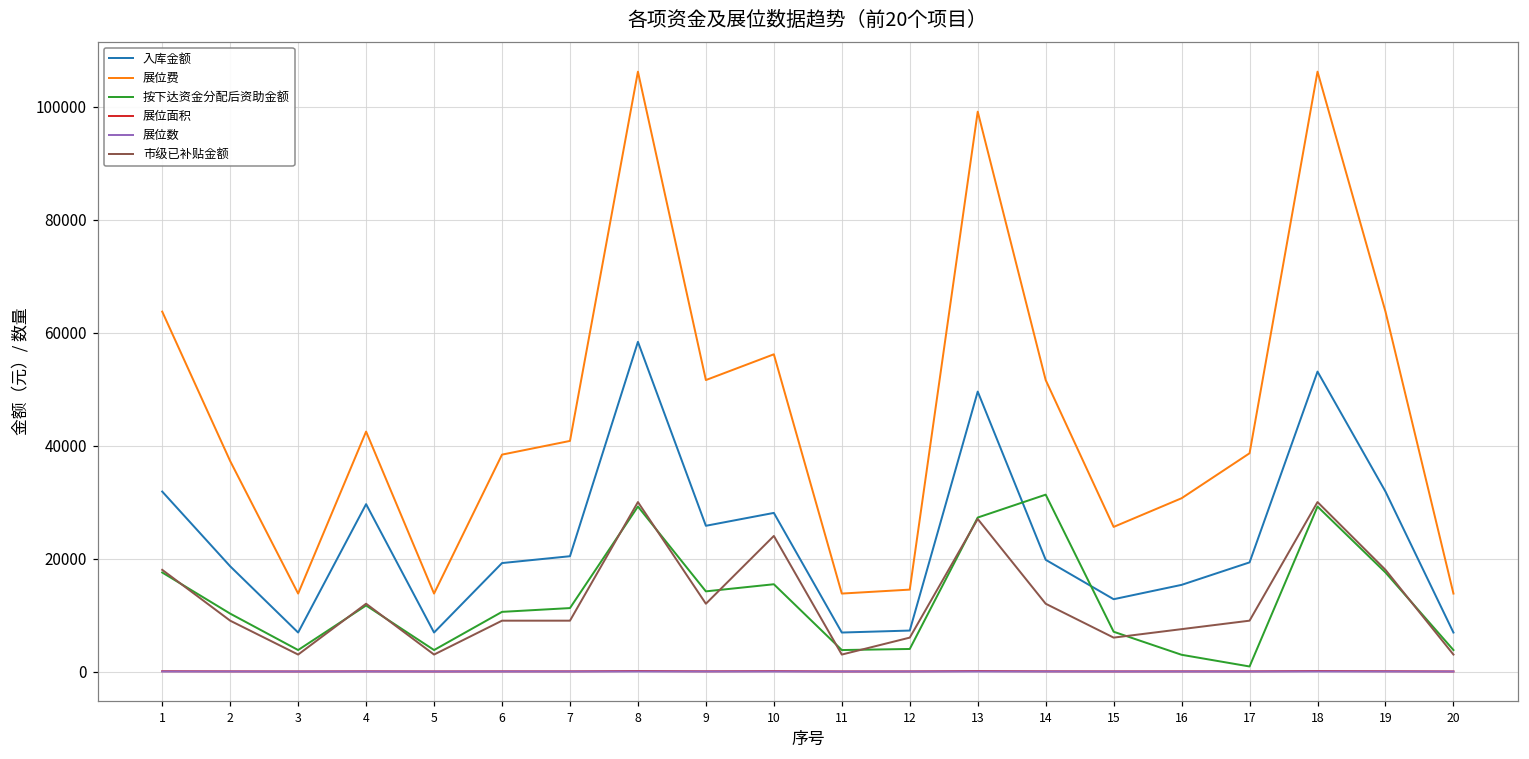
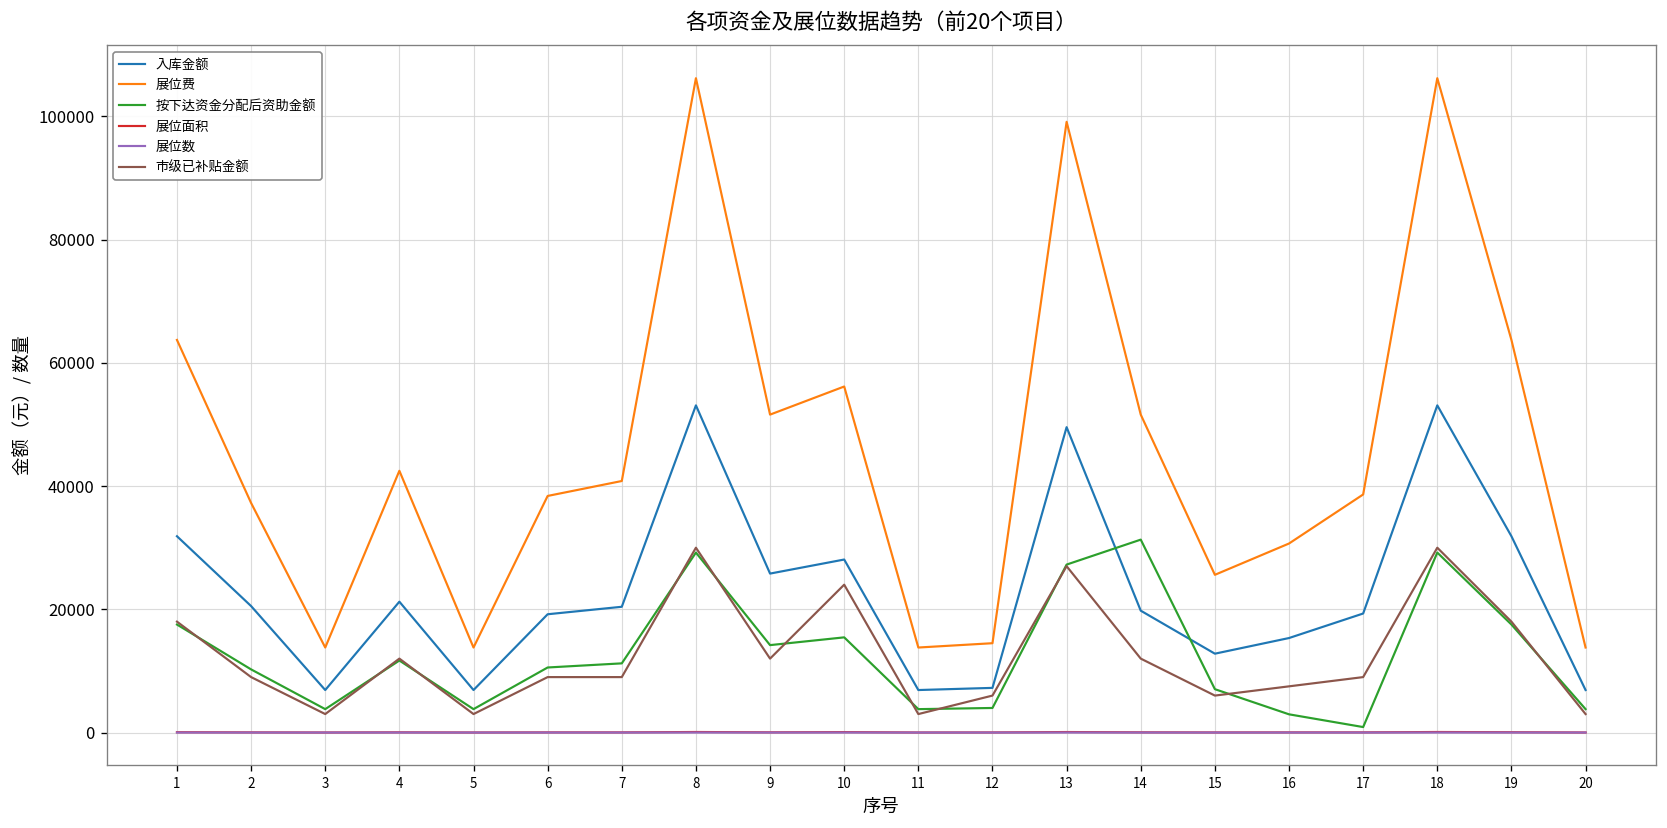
  {
    "入库金额": {
      "1": 32000,
-     "2": 19000,
+     "2": 21000,
      "3": 7000,
-     "4": 30000,
+     "4": 21000,
      "5": 7000,
      "6": 19000,
      "7": 20000,
-     "8": 58000,
+     "8": 53000,
      "9": 26000,
      "10": 28000,
      "11": 7000,
      "12": 7000,
      "13": 50000,
      "14": 20000,
      "15": 13000,
      "16": 15000,
      "17": 19000,
      "18": 53000,
      "19": 32000,
      "20": 7000
    },
    "展位费": {
      "1": 64000,
      "2": 37000,
      "3": 14000,
      "4": 42000,
      "5": 14000,
      "6": 38000,
      "7": 41000,
      "8": 106000,
      "9": 52000,
      "10": 56000,
      "11": 14000,
      "12": 15000,
      "13": 99000,
      "14": 52000,
      "15": 26000,
      "16": 31000,
      "17": 39000,
      "18": 106000,
      "19": 64000,
      "20": 14000
    },
    "按下达资金分配后资助金额": {
      "2": 10000,
      "3": 4000,
      "5": 4000,
      "6": 11000,
      "7": 11000,
      "8": 29000,
      "9": 14000,
      "10": 15000,
      "11": 4000,
      "12": 4000,
      "14": 31000,
      "15": 7000,
      "16": 3000,
      "17": 1000,
      "18": 29000,
      "20": 4000
    },
    "展位数": {
      "1": 0,
      "2": 0,
      "3": 0,
      "4": 0,
      "5": 0,
      "6": 0,
      "7": 0,
      "8": 0,
      "9": 0,
      "10": 0,
      "11": 0,
      "12": 0,
      "13": 0,
      "14": 0,
      "15": 0,
      "16": 0,
      "17": 0,
      "18": 0,
      "19": 0,
      "20": 0
    },
    "市级已补贴金额": {
      "2": 9000,
      "3": 3000,
      "5": 3000,
      "6": 9000,
      "7": 9000,
      "8": 30000,
      "9": 12000,
      "10": 24000,
      "11": 3000,
      "12": 6000,
      "14": 12000,
      "15": 6000,
      "16": 8000,
      "17": 9000,
      "18": 30000,
      "20": 3000
    }
  }
